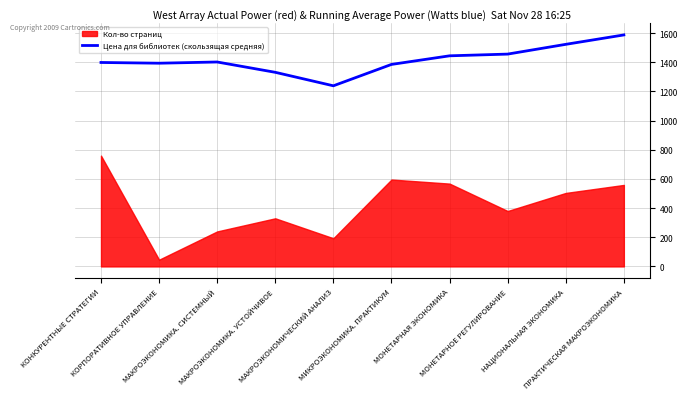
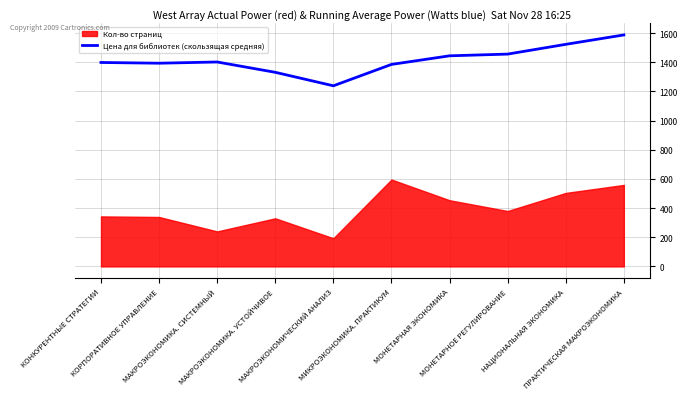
  {
    "Кол-во страниц": {
-     "КОНКУРЕНТНЫЕ СТРАТЕГИИ": 760,
-     "КОРПОРАТИВНОЕ УПРАВЛЕНИЕ": 50,
+     "КОНКУРЕНТНЫЕ СТРАТЕГИИ": 340,
+     "КОРПОРАТИВНОЕ УПРАВЛЕНИЕ": 340,
      "МАКРОЭКОНОМИКА. СИСТЕМНЫЙ": 240,
      "МАКРОЭКОНОМИКА. УСТОЙЧИВОЕ": 330,
      "МАКРОЭКОНОМИЧЕСКИЙ АНАЛИЗ": 190,
      "МИКРОЭКОНОМИКА. ПРАКТИКУМ": 600,
-     "МОНЕТАРНАЯ ЭКОНОМИКА": 570,
+     "МОНЕТАРНАЯ ЭКОНОМИКА": 450,
      "МОНЕТАРНОЕ РЕГУЛИРОВАНИЕ": 380,
      "НАЦИОНАЛЬНАЯ ЭКОНОМИКА": 500,
      "ПРАКТИЧЕСКАЯ МАКРОЭКОНОМИКА": 560
    },
    "Цена для библиотек (скользящая средняя)": {
      "КОНКУРЕНТНЫЕ СТРАТЕГИИ": 1400,
      "КОРПОРАТИВНОЕ УПРАВЛЕНИЕ": 1390,
      "МАКРОЭКОНОМИКА. СИСТЕМНЫЙ": 1400,
      "МАКРОЭКОНОМИКА. УСТОЙЧИВОЕ": 1330,
      "МАКРОЭКОНОМИЧЕСКИЙ АНАЛИЗ": 1240,
      "МИКРОЭКОНОМИКА. ПРАКТИКУМ": 1390,
      "МОНЕТАРНАЯ ЭКОНОМИКА": 1440,
      "МОНЕТАРНОЕ РЕГУЛИРОВАНИЕ": 1460,
      "НАЦИОНАЛЬНАЯ ЭКОНОМИКА": 1520,
      "ПРАКТИЧЕСКАЯ МАКРОЭКОНОМИКА": 1590
    }
  }
